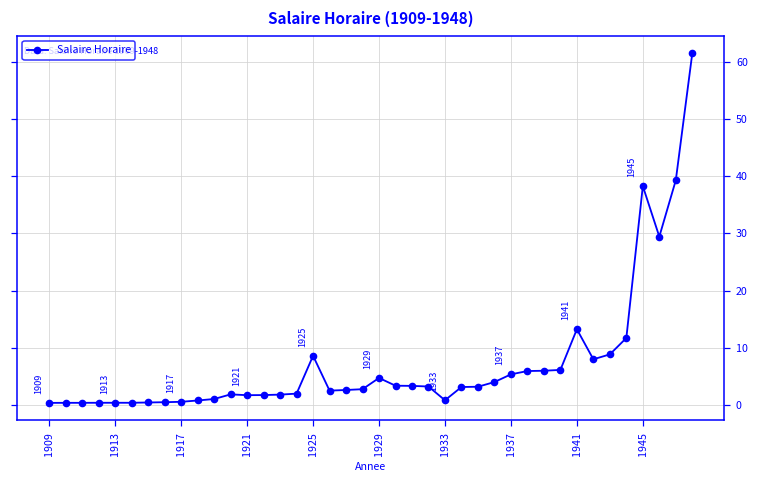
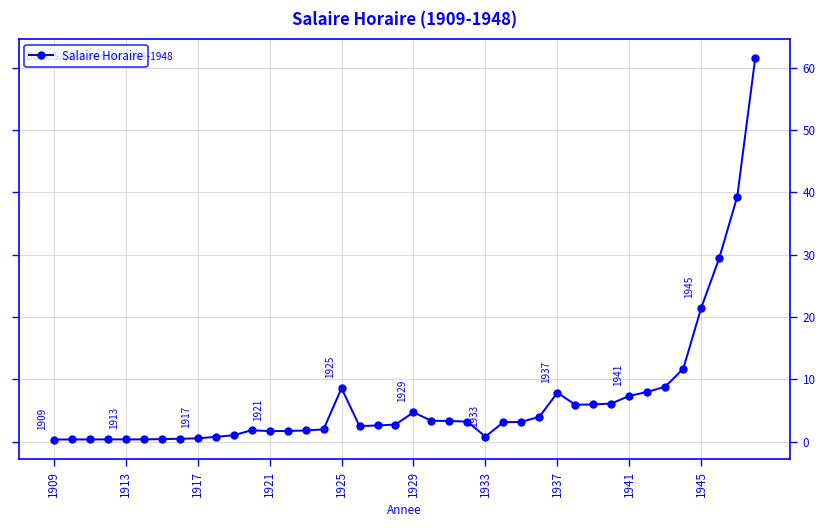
  {
    "1913": 0,
    "1917": 1,
    "1921": 2,
    "1933": 1,
-   "1937": 5,
-   "1941": 13,
-   "1945": 38
+   "1937": 8,
+   "1941": 7,
+   "1945": 21
  }
